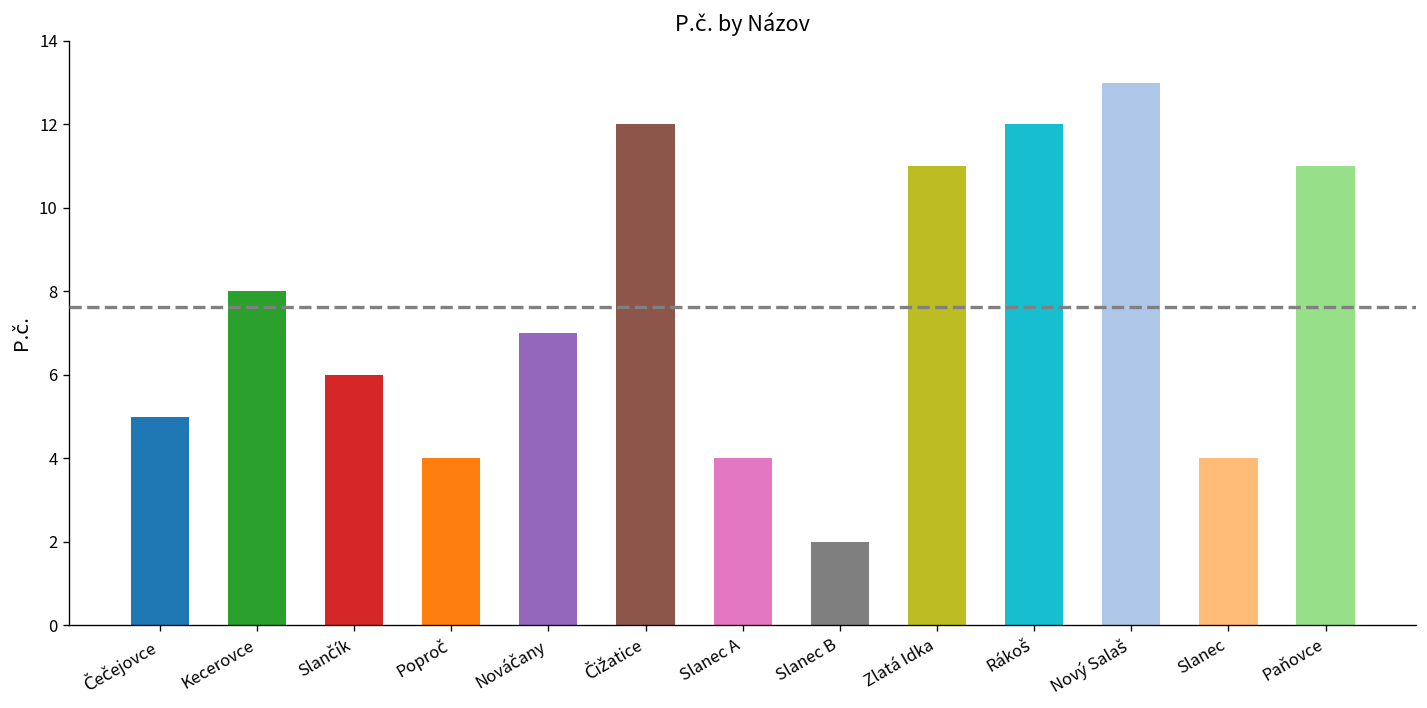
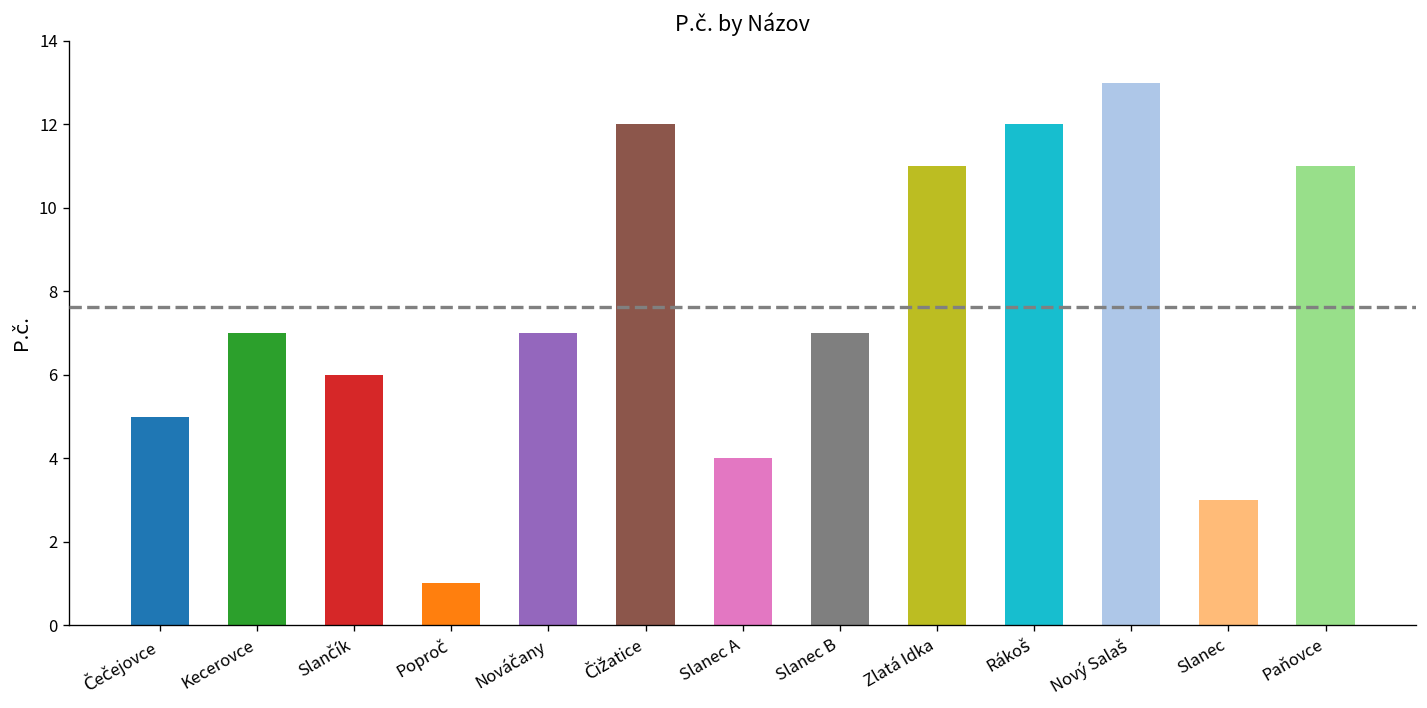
  {
    "Čečejovce": 5,
-   "Kecerovce": 8,
+   "Kecerovce": 7,
    "Slančík": 6,
-   "Poproč": 4,
+   "Poproč": 1,
    "Nováčany": 7,
    "Čižatice": 12,
    "Slanec A": 4,
-   "Slanec B": 2,
+   "Slanec B": 7,
    "Zlatá Idka": 11,
    "Rákoš": 12,
    "Nový Salaš": 13,
-   "Slanec": 4,
+   "Slanec": 3,
    "Paňovce": 11
  }
